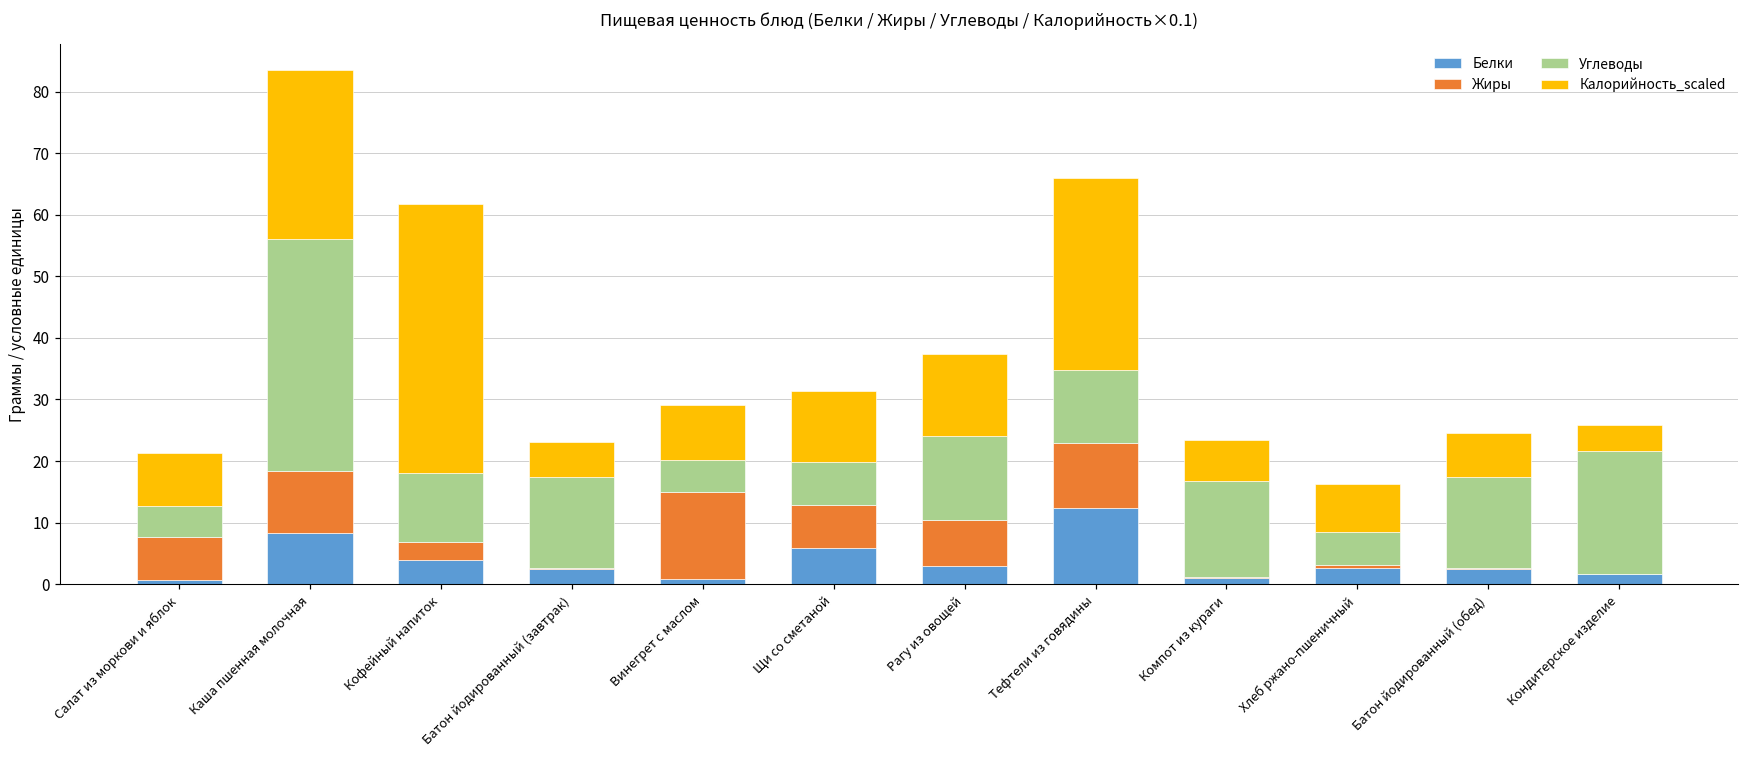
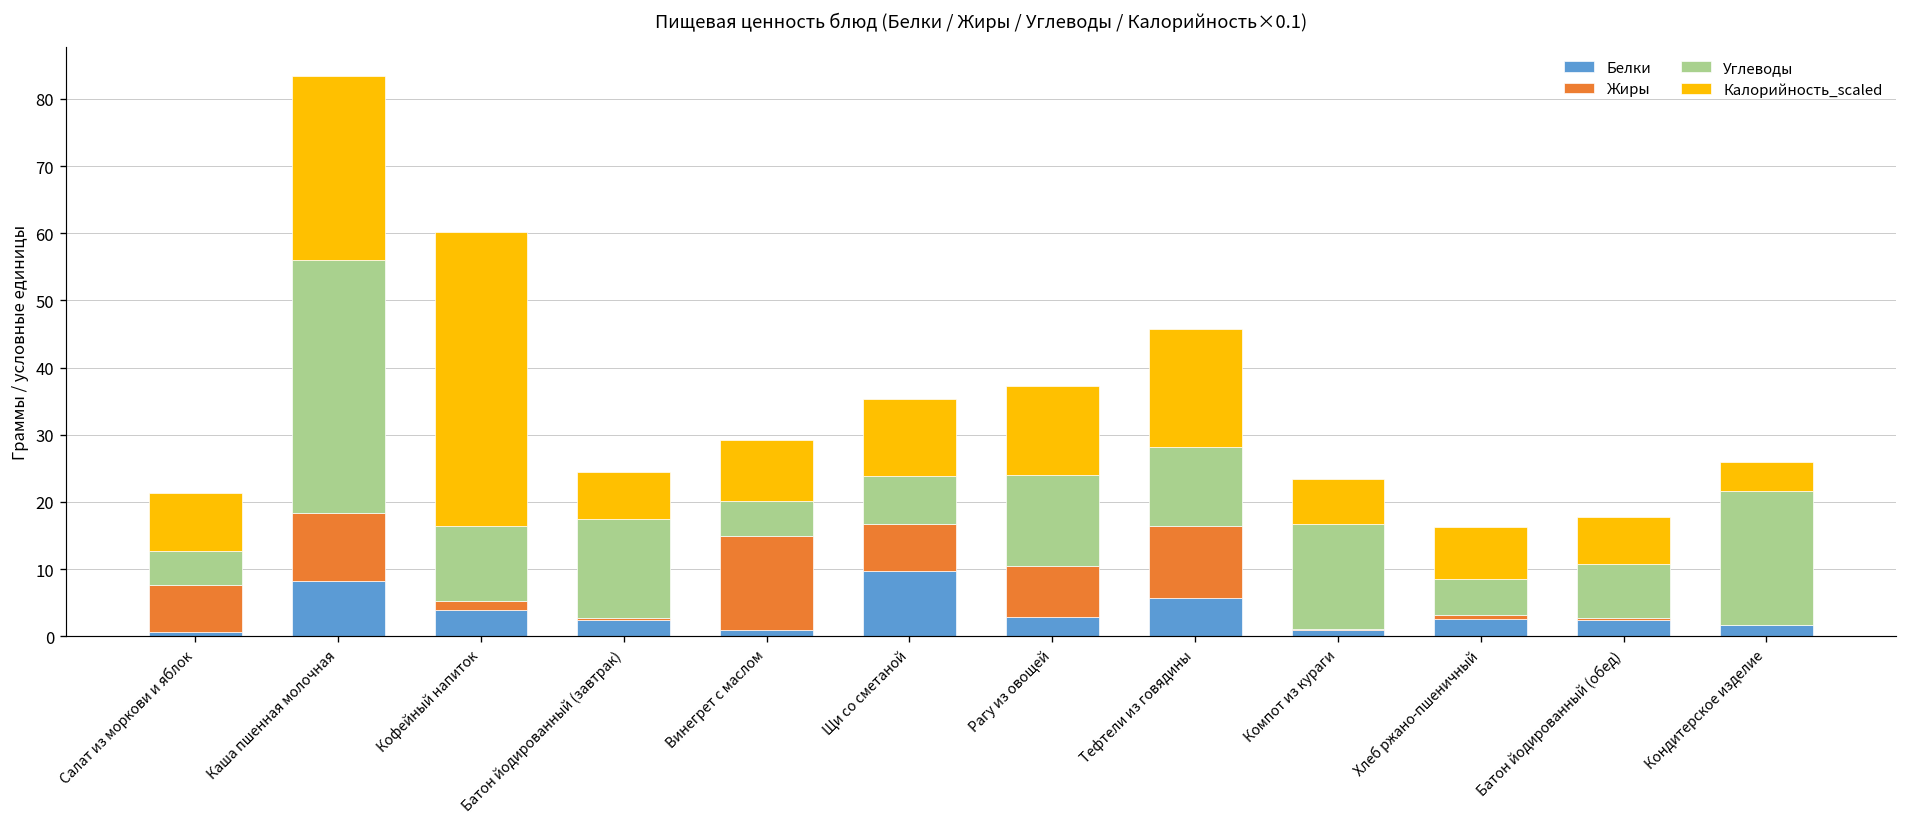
  {
    "Белки": {
      "Салат из моркови и яблок": 1,
      "Каша пшенная молочная": 8,
      "Кофейный напиток": 4,
      "Батон йодированный (завтрак)": 2,
      "Винегрет с маслом": 1,
-     "Щи со сметаной": 6,
+     "Щи со сметаной": 10,
      "Рагу из овощей": 3,
-     "Тефтели из говядины": 12,
+     "Тефтели из говядины": 6,
      "Компот из кураги": 1,
      "Хлеб ржано-пшеничный": 3,
      "Батон йодированный (обед)": 2,
      "Кондитерское изделие": 2
    },
    "Жиры": {
      "Салат из моркови и яблок": 7,
      "Каша пшенная молочная": 10,
-     "Кофейный напиток": 3,
+     "Кофейный напиток": 1,
      "Винегрет с маслом": 14,
      "Щи со сметаной": 7,
      "Рагу из овощей": 8,
      "Тефтели из говядины": 11,
      "Хлеб ржано-пшеничный": 1,
      "Кондитерское изделие": 0
    },
    "Углеводы": {
      "Салат из моркови и яблок": 5,
      "Каша пшенная молочная": 38,
      "Кофейный напиток": 11,
      "Батон йодированный (завтрак)": 15,
      "Винегрет с маслом": 5,
      "Щи со сметаной": 7,
      "Рагу из овощей": 14,
      "Тефтели из говядины": 12,
      "Компот из кураги": 16,
      "Хлеб ржано-пшеничный": 5,
-     "Батон йодированный (обед)": 15,
+     "Батон йодированный (обед)": 8,
      "Кондитерское изделие": 20
    },
    "Калорийность_scaled": {
      "Салат из моркови и яблок": 9,
      "Каша пшенная молочная": 27,
      "Кофейный напиток": 44,
-     "Батон йодированный (завтрак)": 6,
+     "Батон йодированный (завтрак)": 7,
      "Винегрет с маслом": 9,
      "Щи со сметаной": 12,
      "Рагу из овощей": 13,
-     "Тефтели из говядины": 31,
+     "Тефтели из говядины": 18,
      "Компот из кураги": 7,
      "Хлеб ржано-пшеничный": 8,
      "Батон йодированный (обед)": 7,
      "Кондитерское изделие": 4
    }
  }
